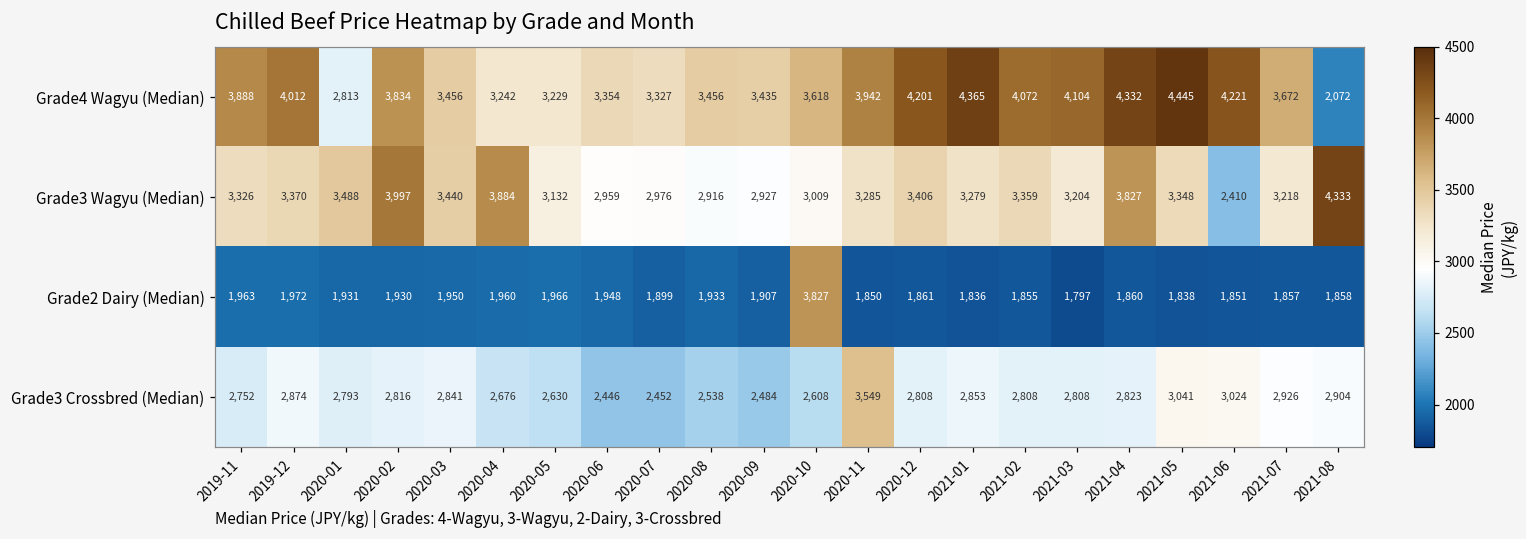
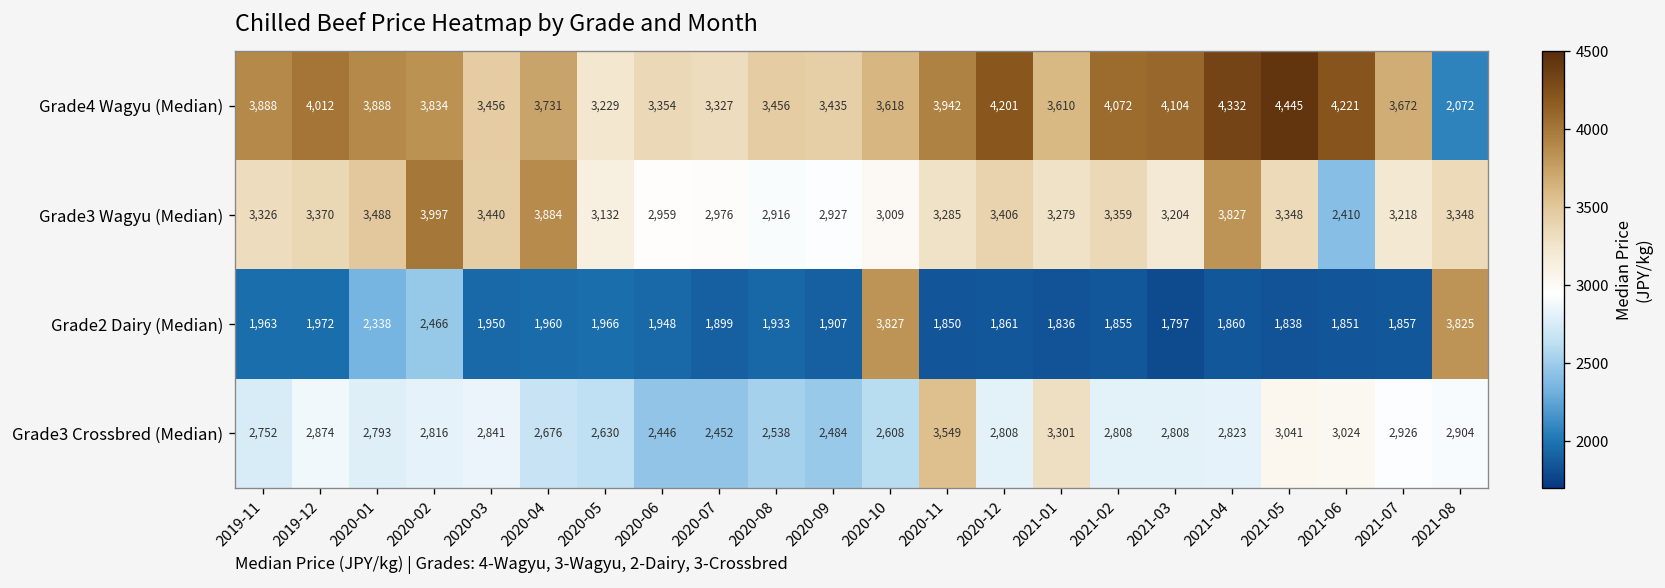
  {
    "Grade4 Wagyu (Median)": {
      "2019-11": "3,888",
      "2019-12": "4,012",
-     "2020-01": "2,813",
+     "2020-01": "3,888",
      "2020-02": "3,834",
      "2020-03": "3,456",
-     "2020-04": "3,242",
+     "2020-04": "3,731",
      "2020-05": "3,229",
      "2020-06": "3,354",
      "2020-07": "3,327",
      "2020-08": "3,456",
      "2020-09": "3,435",
      "2020-10": "3,618",
      "2020-11": "3,942",
      "2020-12": "4,201",
-     "2021-01": "4,365",
+     "2021-01": "3,610",
      "2021-02": "4,072",
      "2021-03": "4,104",
      "2021-04": "4,332",
      "2021-05": "4,445",
      "2021-06": "4,221",
      "2021-07": "3,672",
      "2021-08": "2,072"
    },
    "Grade3 Wagyu (Median)": {
      "2019-11": "3,326",
      "2019-12": "3,370",
      "2020-01": "3,488",
      "2020-02": "3,997",
      "2020-03": "3,440",
      "2020-04": "3,884",
      "2020-05": "3,132",
      "2020-06": "2,959",
      "2020-07": "2,976",
      "2020-08": "2,916",
      "2020-09": "2,927",
      "2020-10": "3,009",
      "2020-11": "3,285",
      "2020-12": "3,406",
      "2021-01": "3,279",
      "2021-02": "3,359",
      "2021-03": "3,204",
      "2021-04": "3,827",
      "2021-05": "3,348",
      "2021-06": "2,410",
      "2021-07": "3,218",
-     "2021-08": "4,333"
+     "2021-08": "3,348"
    },
    "Grade2 Dairy (Median)": {
      "2019-11": "1,963",
      "2019-12": "1,972",
-     "2020-01": "1,931",
-     "2020-02": "1,930",
+     "2020-01": "2,338",
+     "2020-02": "2,466",
      "2020-03": "1,950",
      "2020-04": "1,960",
      "2020-05": "1,966",
      "2020-06": "1,948",
      "2020-07": "1,899",
      "2020-08": "1,933",
      "2020-09": "1,907",
      "2020-10": "3,827",
      "2020-11": "1,850",
      "2020-12": "1,861",
      "2021-01": "1,836",
      "2021-02": "1,855",
      "2021-03": "1,797",
      "2021-04": "1,860",
      "2021-05": "1,838",
      "2021-06": "1,851",
      "2021-07": "1,857",
-     "2021-08": "1,858"
+     "2021-08": "3,825"
    },
    "Grade3 Crossbred (Median)": {
      "2019-11": "2,752",
      "2019-12": "2,874",
      "2020-01": "2,793",
      "2020-02": "2,816",
      "2020-03": "2,841",
      "2020-04": "2,676",
      "2020-05": "2,630",
      "2020-06": "2,446",
      "2020-07": "2,452",
      "2020-08": "2,538",
      "2020-09": "2,484",
      "2020-10": "2,608",
      "2020-11": "3,549",
      "2020-12": "2,808",
-     "2021-01": "2,853",
+     "2021-01": "3,301",
      "2021-02": "2,808",
      "2021-03": "2,808",
      "2021-04": "2,823",
      "2021-05": "3,041",
      "2021-06": "3,024",
      "2021-07": "2,926",
      "2021-08": "2,904"
    }
  }
